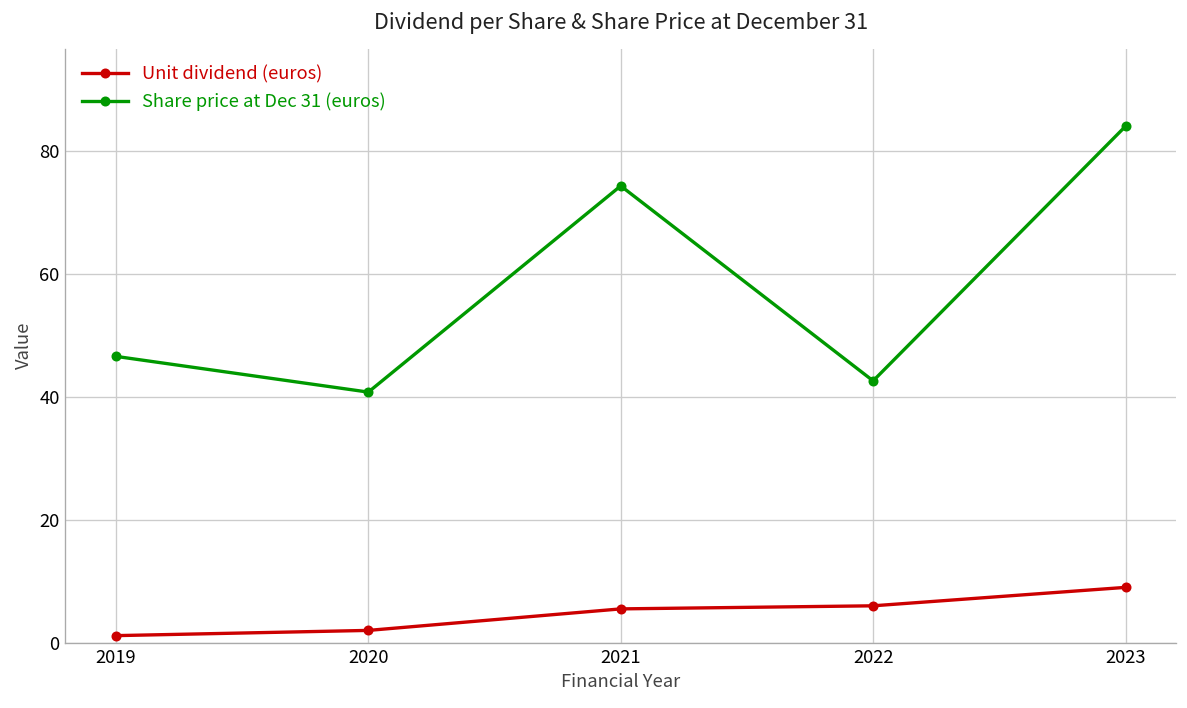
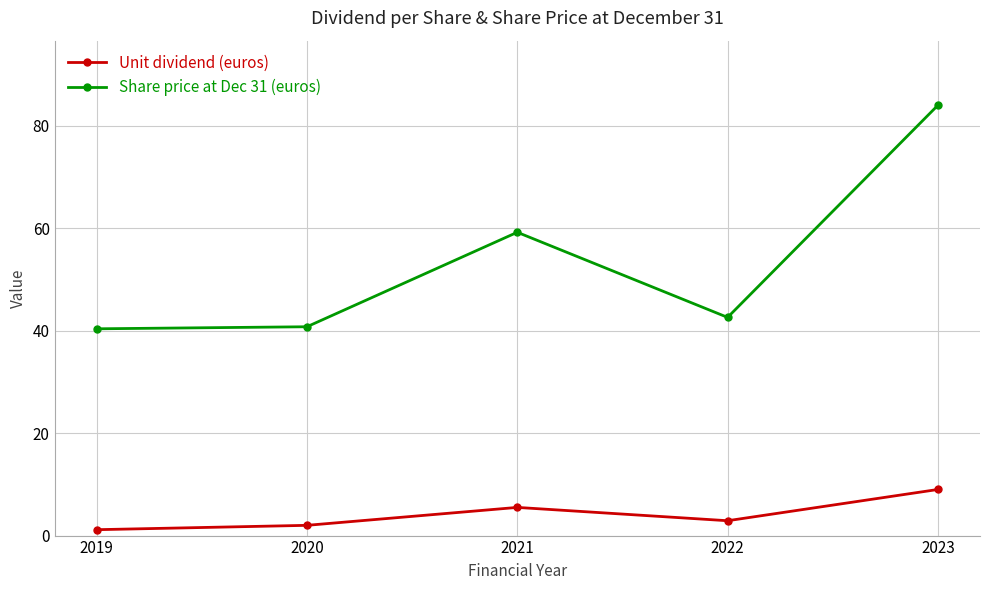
  {
    "Unit dividend (euros)": {
      "2019": 1,
      "2020": 2,
      "2021": 6,
-     "2022": 6,
+     "2022": 3,
      "2023": 9
    },
    "Share price at Dec 31 (euros)": {
-     "2019": 47,
+     "2019": 40,
      "2020": 41,
-     "2021": 74,
+     "2021": 59,
      "2022": 43,
      "2023": 84
    }
  }
